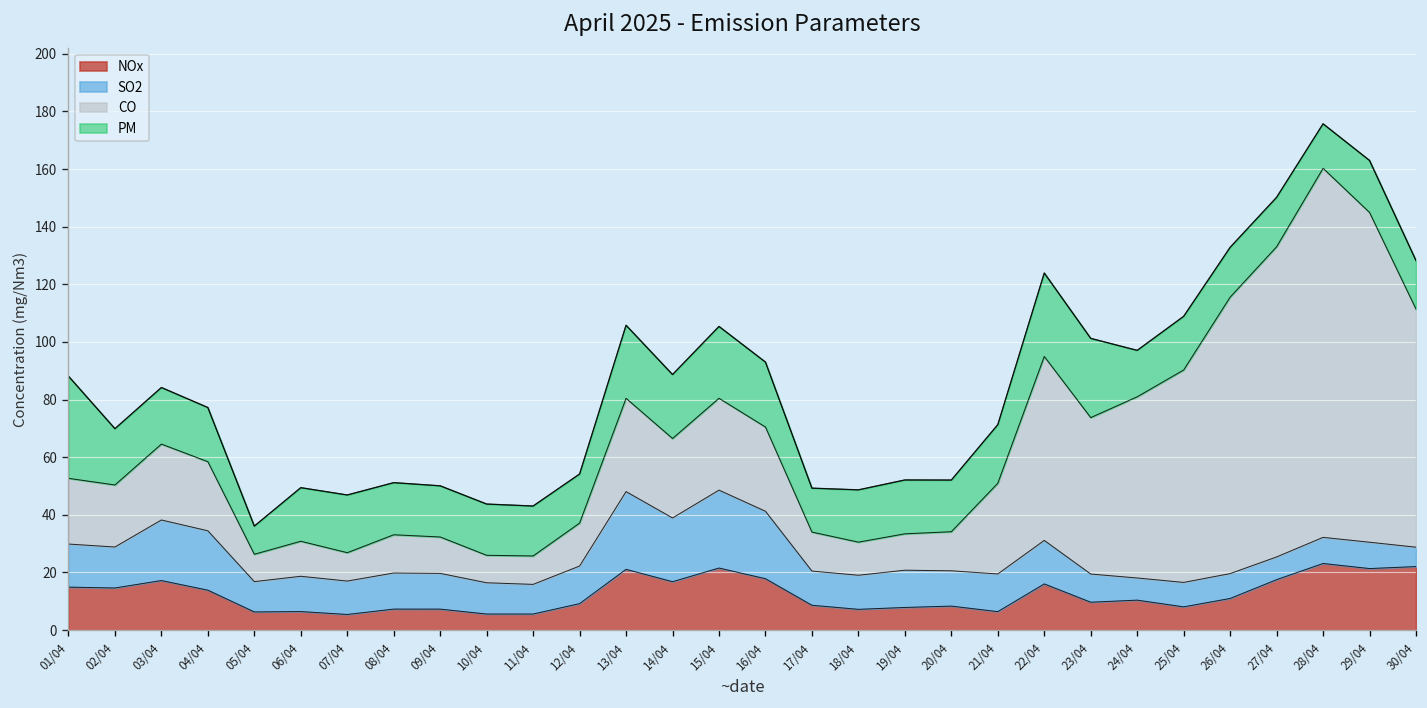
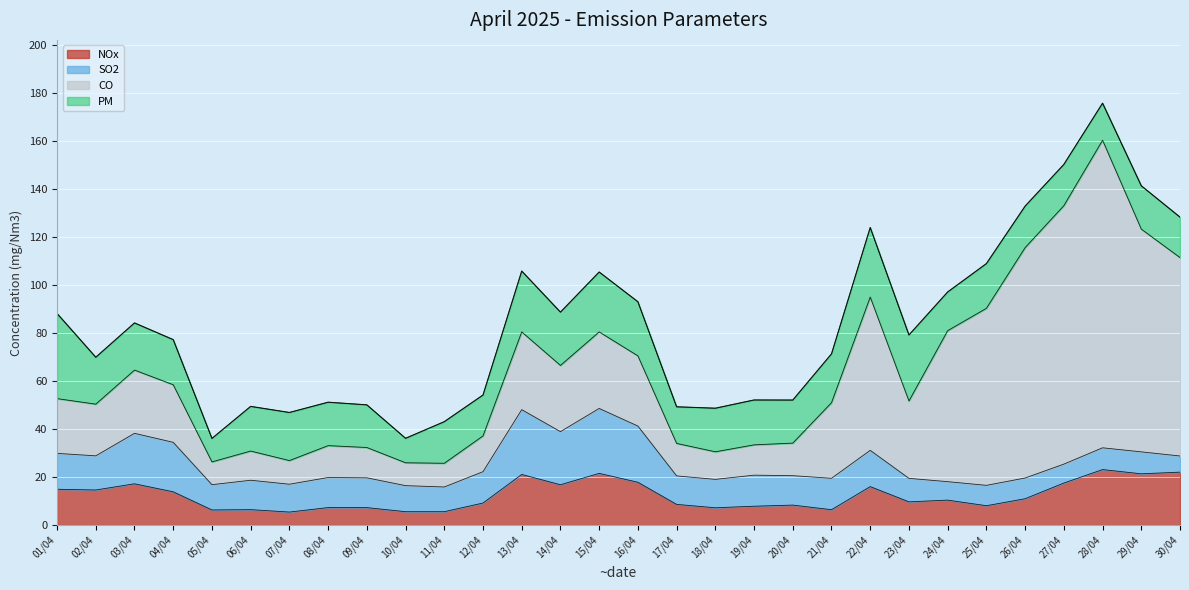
  {
    "NOx": {
      "01/04": 15,
      "02/04": 15,
      "03/04": 17,
      "04/04": 14,
      "05/04": 6,
      "06/04": 6,
      "07/04": 5,
      "08/04": 7,
      "09/04": 7,
      "10/04": 6,
      "11/04": 6,
      "12/04": 9,
      "13/04": 21,
      "14/04": 17,
      "15/04": 22,
      "16/04": 18,
      "17/04": 9,
      "18/04": 7,
      "19/04": 8,
      "20/04": 8,
      "21/04": 6,
      "22/04": 16,
      "23/04": 10,
      "24/04": 10,
      "25/04": 8,
      "26/04": 11,
      "27/04": 18,
      "28/04": 23,
      "29/04": 21,
      "30/04": 22
    },
    "SO2": {
      "01/04": 15,
      "02/04": 14,
      "03/04": 21,
      "04/04": 21,
      "05/04": 11,
      "06/04": 12,
      "07/04": 12,
      "08/04": 13,
      "09/04": 12,
      "10/04": 11,
      "11/04": 10,
      "12/04": 13,
      "13/04": 27,
      "14/04": 22,
      "15/04": 27,
      "16/04": 23,
      "17/04": 12,
      "18/04": 12,
      "19/04": 13,
      "20/04": 12,
      "21/04": 13,
      "22/04": 15,
      "23/04": 10,
      "24/04": 8,
      "25/04": 8,
      "26/04": 9,
      "27/04": 8,
      "28/04": 9,
      "29/04": 9,
      "30/04": 7
    },
    "CO": {
      "01/04": 23,
      "02/04": 22,
      "03/04": 26,
      "04/04": 24,
      "05/04": 9,
      "06/04": 12,
      "07/04": 10,
      "08/04": 13,
      "09/04": 13,
      "10/04": 10,
      "11/04": 10,
      "12/04": 15,
      "13/04": 32,
      "14/04": 28,
      "15/04": 32,
      "16/04": 29,
      "17/04": 14,
      "18/04": 11,
      "19/04": 13,
      "20/04": 14,
      "21/04": 31,
      "22/04": 64,
-     "23/04": 54,
+     "23/04": 32,
      "24/04": 63,
      "25/04": 74,
      "26/04": 96,
      "27/04": 108,
      "28/04": 128,
-     "29/04": 114,
+     "29/04": 93,
      "30/04": 83
    },
    "PM": {
      "01/04": 35,
      "02/04": 20,
      "03/04": 20,
      "04/04": 19,
      "05/04": 10,
      "06/04": 19,
      "07/04": 20,
      "08/04": 18,
      "09/04": 18,
-     "10/04": 18,
+     "10/04": 10,
      "11/04": 17,
      "12/04": 17,
      "13/04": 25,
      "14/04": 22,
      "15/04": 25,
      "16/04": 23,
      "17/04": 15,
      "18/04": 18,
      "19/04": 19,
      "20/04": 18,
      "21/04": 20,
      "22/04": 29,
      "23/04": 28,
      "24/04": 16,
      "25/04": 19,
      "26/04": 17,
      "27/04": 17,
      "28/04": 15,
      "29/04": 18,
      "30/04": 17
    }
  }
